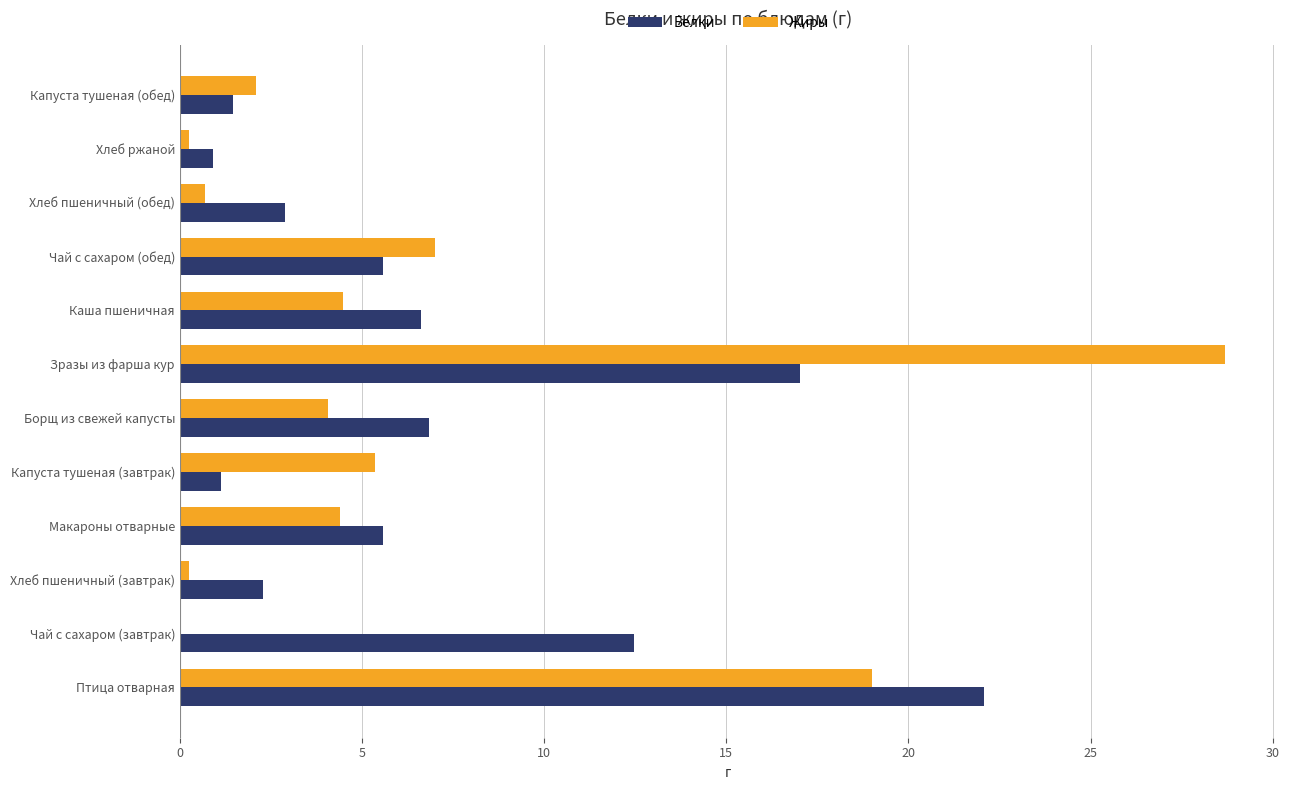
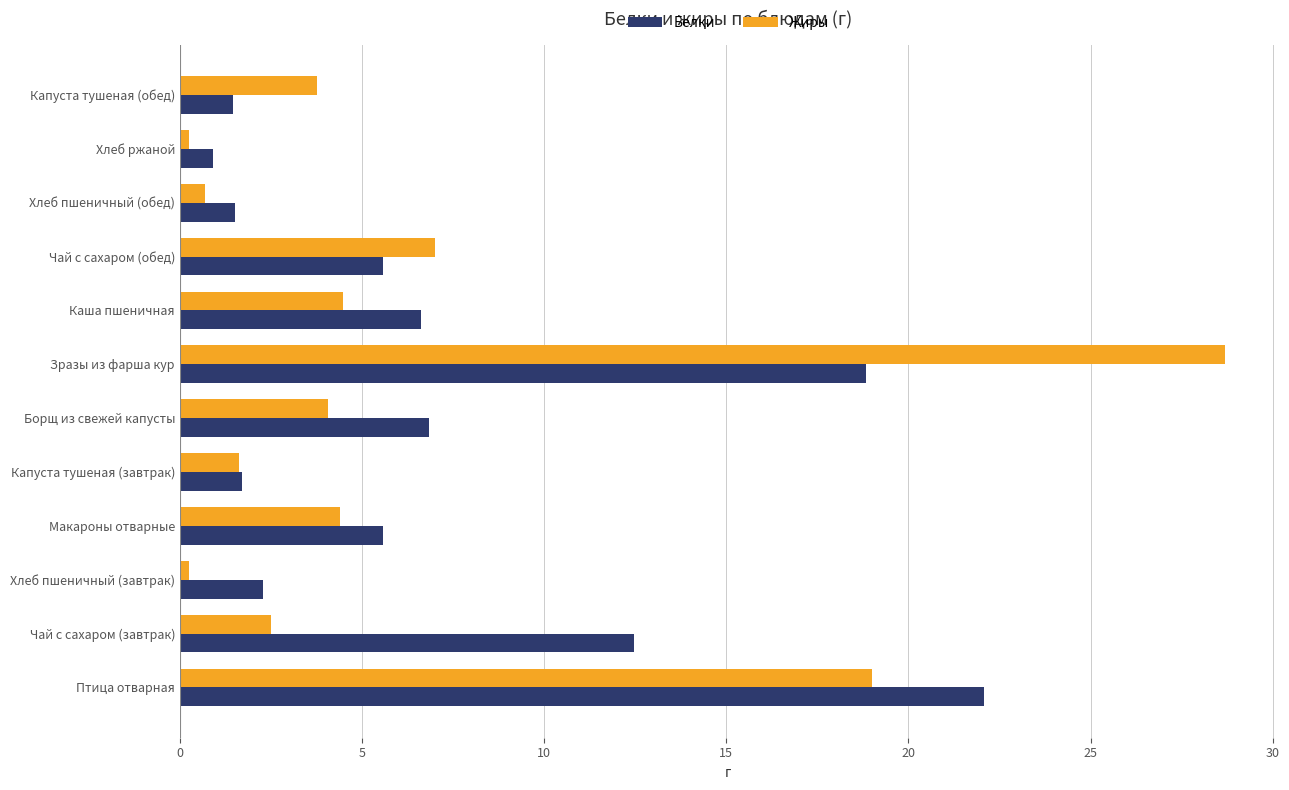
  {
    "Белки": {
      "Капуста тушеная (обед)": 1.5,
      "Хлеб ржаной": 0.9,
-     "Хлеб пшеничный (обед)": 2.9,
+     "Хлеб пшеничный (обед)": 1.5,
      "Чай с сахаром (обед)": 5.6,
      "Каша пшеничная": 6.6,
-     "Зразы из фарша кур": 17.0,
+     "Зразы из фарша кур": 18.8,
      "Борщ из свежей капусты": 6.8,
-     "Капуста тушеная (завтрак)": 1.1,
+     "Капуста тушеная (завтрак)": 1.7,
      "Макароны отварные": 5.6,
      "Хлеб пшеничный (завтрак)": 2.3,
      "Чай с сахаром (завтрак)": 12.5,
      "Птица отварная": 22.1
    },
    "Жиры": {
-     "Капуста тушеная (обед)": 2.1,
+     "Капуста тушеная (обед)": 3.8,
      "Хлеб ржаной": 0.2,
      "Хлеб пшеничный (обед)": 0.7,
      "Чай с сахаром (обед)": 7.0,
      "Каша пшеничная": 4.5,
      "Зразы из фарша кур": 28.7,
      "Борщ из свежей капусты": 4.1,
-     "Капуста тушеная (завтрак)": 5.4,
+     "Капуста тушеная (завтрак)": 1.6,
      "Макароны отварные": 4.4,
      "Хлеб пшеничный (завтрак)": 0.2,
-     "Чай с сахаром (завтрак)": 0.0,
+     "Чай с сахаром (завтрак)": 2.5,
      "Птица отварная": 19.0
    }
  }
